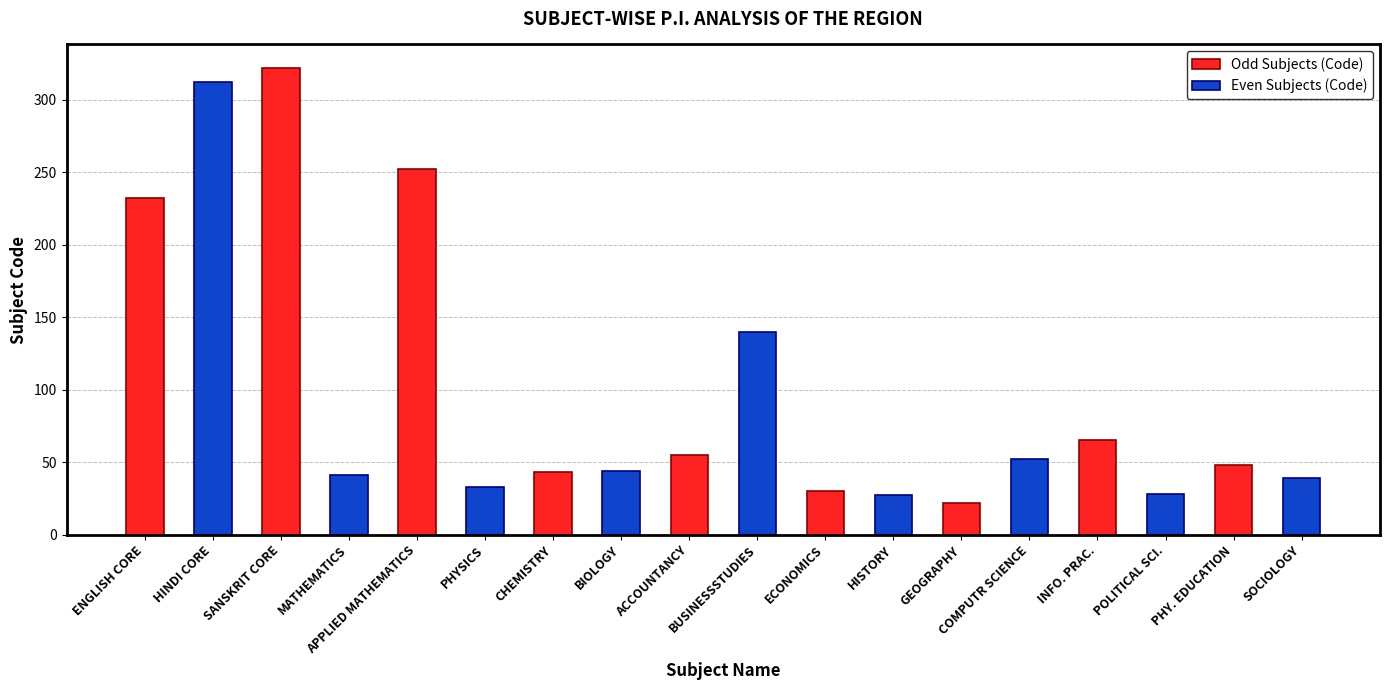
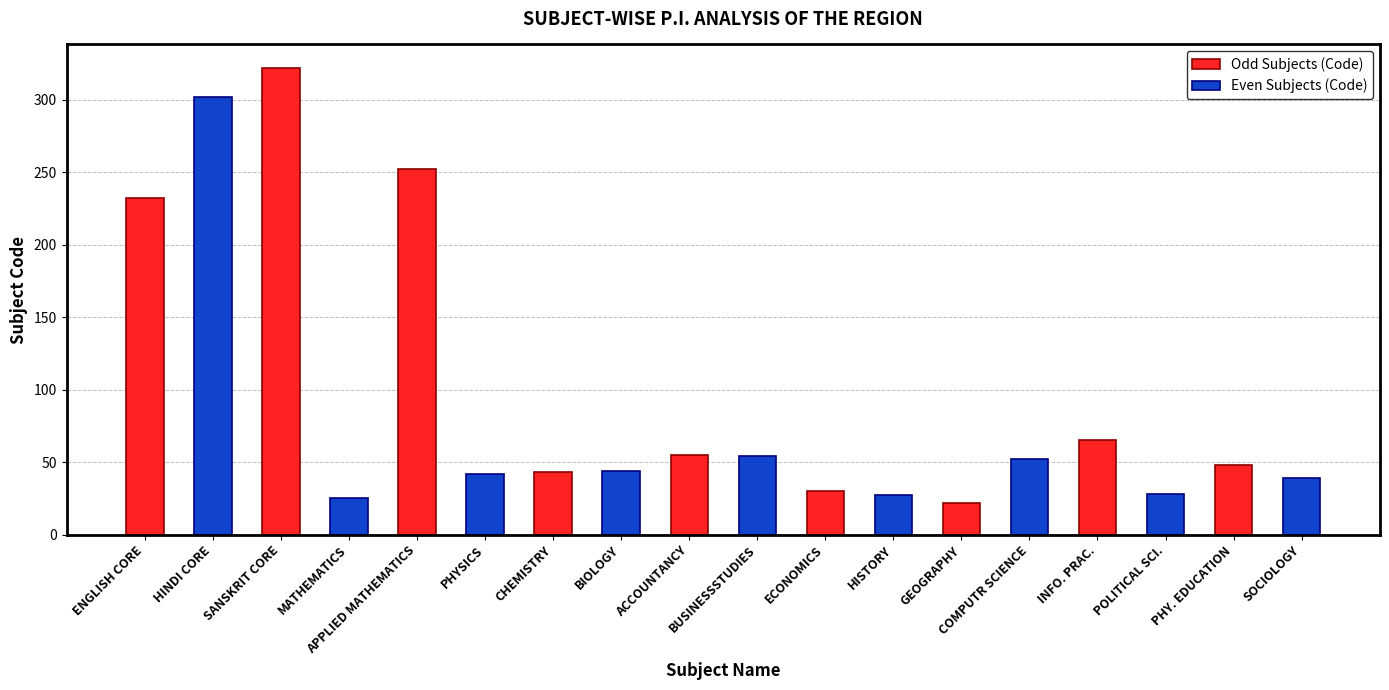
  {
    "Odd Subjects (Code)": {
      "ENGLISH CORE": 232,
      "SANSKRIT CORE": 322,
      "APPLIED MATHEMATICS": 252,
      "CHEMISTRY": 43,
      "ACCOUNTANCY": 55,
      "ECONOMICS": 30,
      "GEOGRAPHY": 22,
      "INFO. PRAC.": 65,
      "PHY. EDUCATION": 48
    },
    "Even Subjects (Code)": {
-     "HINDI CORE": 312,
-     "MATHEMATICS": 41,
-     "PHYSICS": 33,
+     "HINDI CORE": 302,
+     "MATHEMATICS": 25,
+     "PHYSICS": 42,
      "BIOLOGY": 44,
-     "BUSINESSSTUDIES": 140,
+     "BUSINESSSTUDIES": 54,
      "HISTORY": 27,
      "COMPUTR SCIENCE": 52,
      "POLITICAL SCI.": 28,
      "SOCIOLOGY": 39
    }
  }
